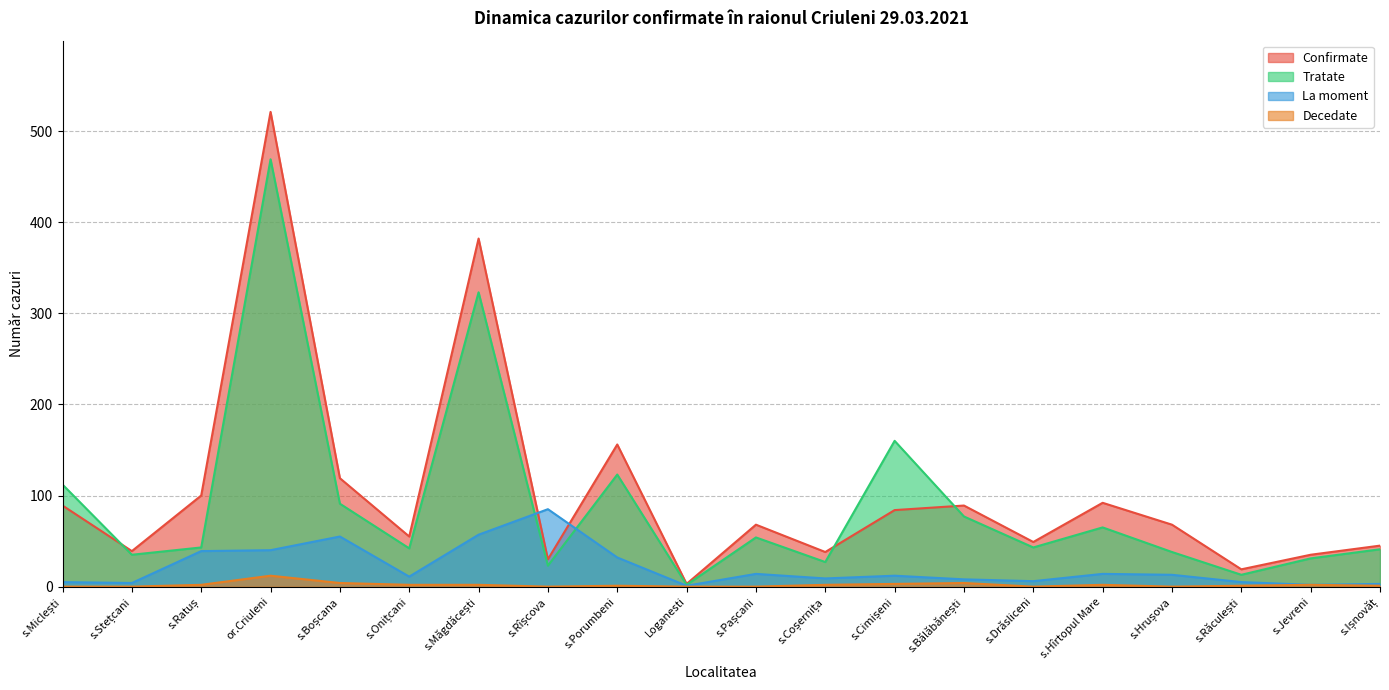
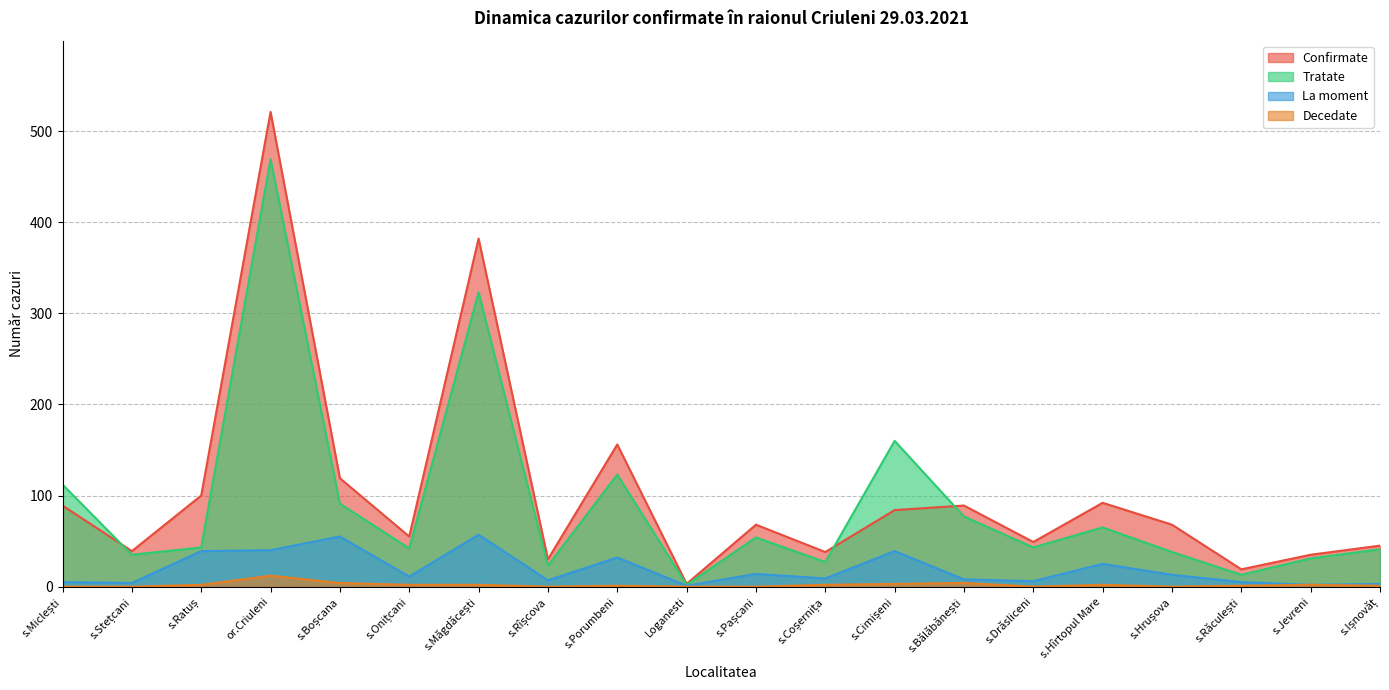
  {
    "Tratate": {
      "s.Miclești": 110,
      "s.Stețcani": 40,
      "s.Ratuș": 40,
      "or.Criuleni": 470,
      "s.Boșcana": 90,
      "s.Onițcani": 40,
      "s.Măgdăcești": 320,
      "s.Rîșcova": 20,
      "s.Porumbeni": 120,
      "s.Pașcani": 50,
      "s.Coșernița": 30,
      "s.Cimișeni": 160,
      "s.Bălăbănești": 80,
      "s.Drăsliceni": 40,
      "s.Hîrtopul Mare": 70,
      "s.Hrușova": 40,
      "s.Răculești": 10,
      "s.Jevreni": 30,
      "s.Ișnovăț": 40
    },
    "La moment": {
      "s.Miclești": 10,
      "s.Stețcani": 0,
      "s.Ratuș": 40,
      "or.Criuleni": 40,
      "s.Boșcana": 60,
      "s.Onițcani": 10,
      "s.Măgdăcești": 60,
-     "s.Rîșcova": 90,
+     "s.Rîșcova": 10,
      "s.Porumbeni": 30,
      "s.Pașcani": 10,
      "s.Coșernița": 10,
-     "s.Cimișeni": 10,
+     "s.Cimișeni": 40,
      "s.Bălăbănești": 10,
      "s.Drăsliceni": 10,
-     "s.Hîrtopul Mare": 10,
+     "s.Hîrtopul Mare": 30,
      "s.Hrușova": 10,
      "s.Răculești": 10
    }
  }
